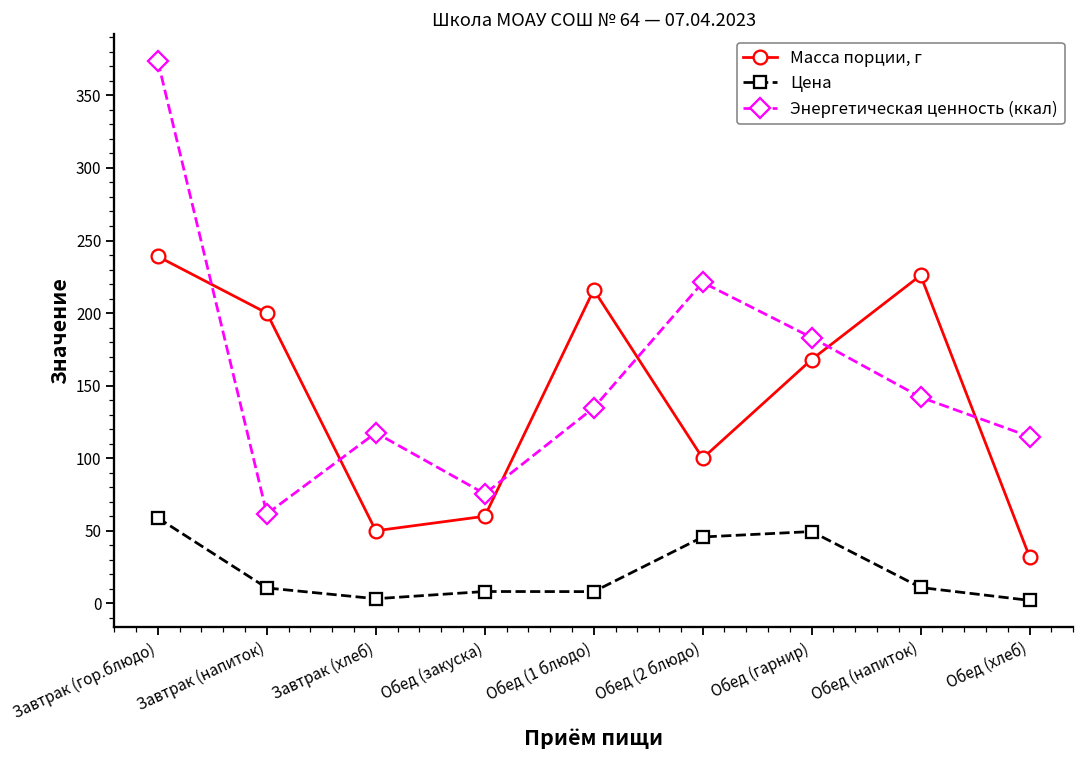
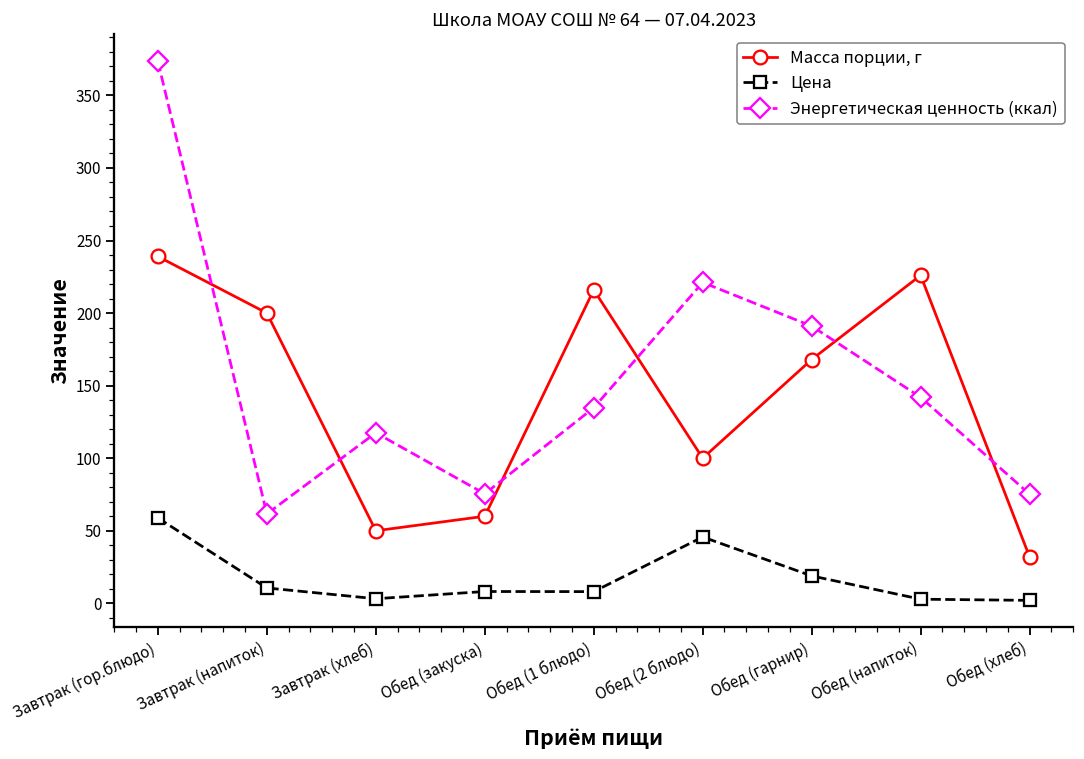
  {
    "Масса порции, г": {
      "Завтрак (гор.блюдо)": 239,
      "Завтрак (напиток)": 200,
      "Завтрак (хлеб)": 50,
      "Обед (закуска)": 60,
      "Обед (1 блюдо)": 216,
      "Обед (2 блюдо)": 100,
      "Обед (гарнир)": 168,
      "Обед (напиток)": 226,
      "Обед (хлеб)": 32
    },
    "Цена": {
      "Завтрак (гор.блюдо)": 59,
      "Завтрак (напиток)": 11,
      "Завтрак (хлеб)": 3,
      "Обед (закуска)": 8,
      "Обед (1 блюдо)": 8,
      "Обед (2 блюдо)": 46,
-     "Обед (гарнир)": 49,
-     "Обед (напиток)": 11,
+     "Обед (гарнир)": 19,
+     "Обед (напиток)": 3,
      "Обед (хлеб)": 2
    },
    "Энергетическая ценность (ккал)": {
      "Завтрак (гор.блюдо)": 373,
      "Завтрак (напиток)": 62,
      "Завтрак (хлеб)": 118,
      "Обед (закуска)": 75,
      "Обед (1 блюдо)": 135,
      "Обед (2 блюдо)": 221,
-     "Обед (гарнир)": 183,
+     "Обед (гарнир)": 191,
      "Обед (напиток)": 142,
-     "Обед (хлеб)": 115
+     "Обед (хлеб)": 75
    }
  }
